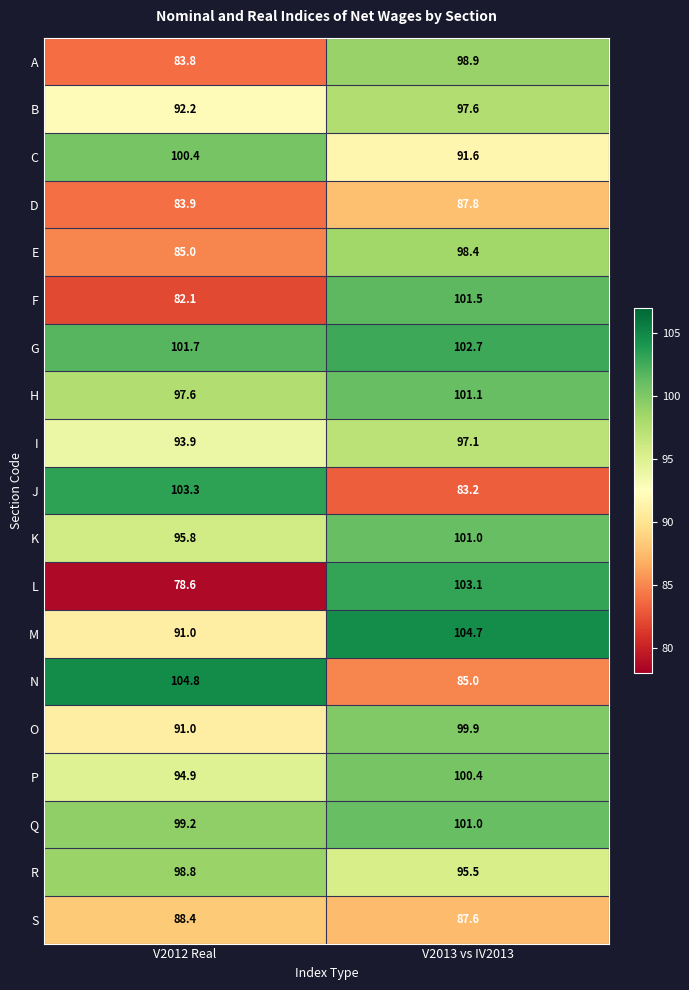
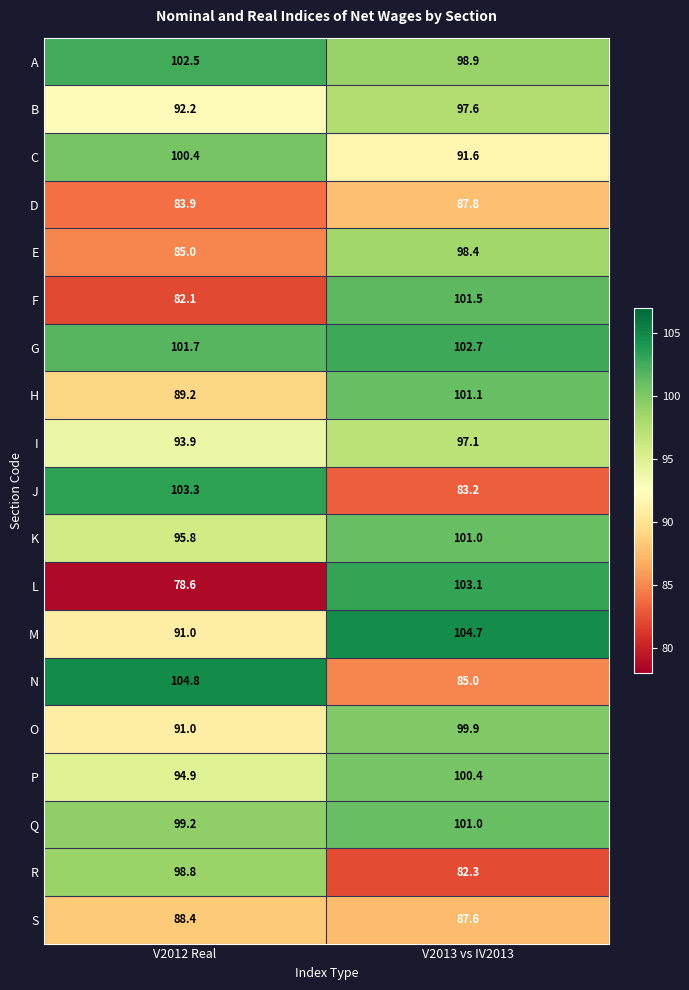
  {
    "A": {
-     "V2012 Real": 83.8,
+     "V2012 Real": 102.5,
      "V2013 vs IV2013": 98.9
    },
    "B": {
      "V2012 Real": 92.2,
      "V2013 vs IV2013": 97.6
    },
    "C": {
      "V2012 Real": 100.4,
      "V2013 vs IV2013": 91.6
    },
    "D": {
      "V2012 Real": 83.9,
      "V2013 vs IV2013": 87.8
    },
    "E": {
      "V2012 Real": 85.0,
      "V2013 vs IV2013": 98.4
    },
    "F": {
      "V2012 Real": 82.1,
      "V2013 vs IV2013": 101.5
    },
    "G": {
      "V2012 Real": 101.7,
      "V2013 vs IV2013": 102.7
    },
    "H": {
-     "V2012 Real": 97.6,
+     "V2012 Real": 89.2,
      "V2013 vs IV2013": 101.1
    },
    "I": {
      "V2012 Real": 93.9,
      "V2013 vs IV2013": 97.1
    },
    "J": {
      "V2012 Real": 103.3,
      "V2013 vs IV2013": 83.2
    },
    "K": {
      "V2012 Real": 95.8,
      "V2013 vs IV2013": 101.0
    },
    "L": {
      "V2012 Real": 78.6,
      "V2013 vs IV2013": 103.1
    },
    "M": {
      "V2012 Real": 91.0,
      "V2013 vs IV2013": 104.7
    },
    "N": {
      "V2012 Real": 104.8,
      "V2013 vs IV2013": 85.0
    },
    "O": {
      "V2012 Real": 91.0,
      "V2013 vs IV2013": 99.9
    },
    "P": {
      "V2012 Real": 94.9,
      "V2013 vs IV2013": 100.4
    },
    "Q": {
      "V2012 Real": 99.2,
      "V2013 vs IV2013": 101.0
    },
    "R": {
      "V2012 Real": 98.8,
-     "V2013 vs IV2013": 95.5
+     "V2013 vs IV2013": 82.3
    },
    "S": {
      "V2012 Real": 88.4,
      "V2013 vs IV2013": 87.6
    }
  }
